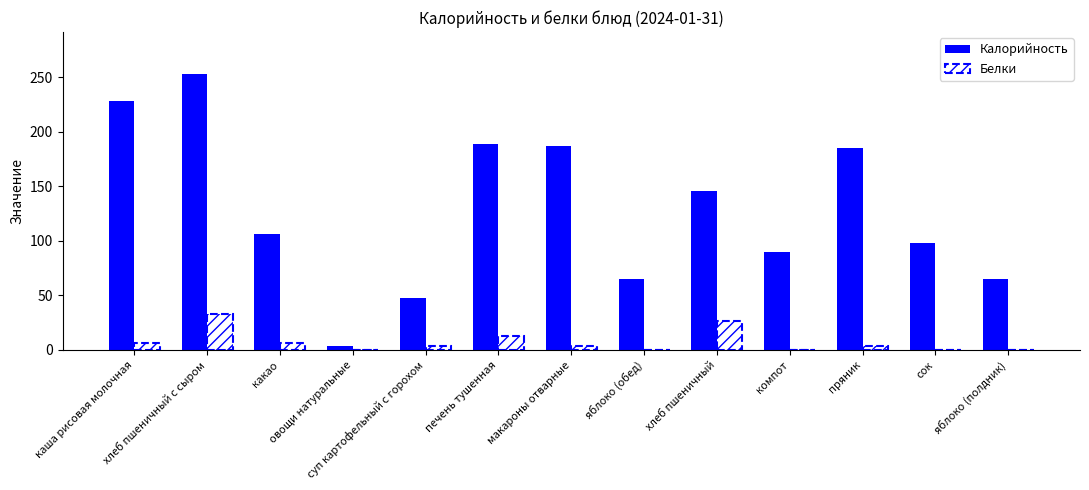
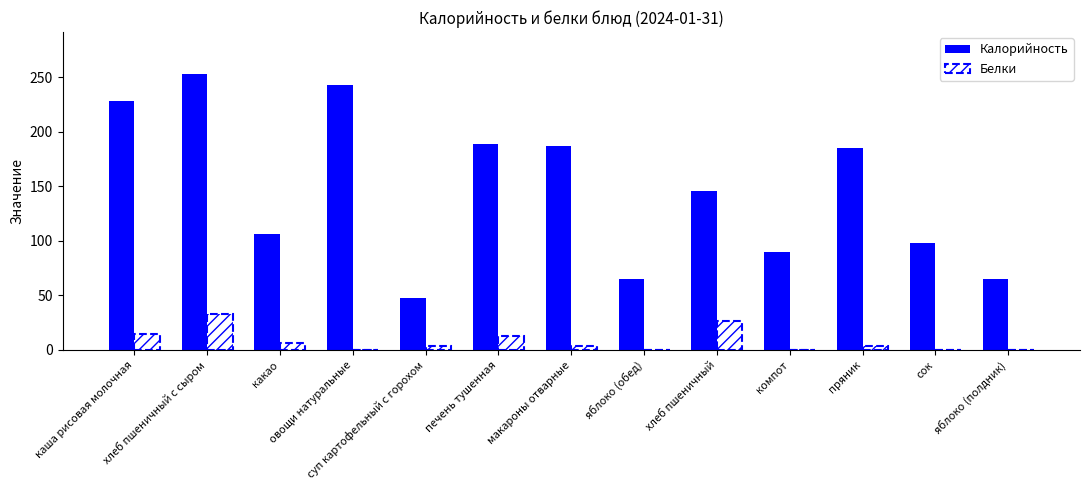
  {
    "Калорийность": {
      "каша рисовая молочная": 228,
      "хлеб пшеничный с сыром": 253,
      "какао": 106,
-     "овощи натуральные": 4,
+     "овощи натуральные": 243,
      "суп картофельный с горохом": 48,
      "печень тушенная": 189,
      "макароны отварные": 187,
      "яблоко (обед)": 65,
      "хлеб пшеничный": 146,
      "компот": 90,
      "пряник": 185,
      "сок": 98,
      "яблоко (полдник)": 65
    },
    "Белки": {
-     "каша рисовая молочная": 6,
+     "каша рисовая молочная": 15,
      "хлеб пшеничный с сыром": 33,
      "какао": 6,
      "овощи натуральные": 0,
      "суп картофельный с горохом": 4,
      "печень тушенная": 13,
      "макароны отварные": 4,
      "яблоко (обед)": 0,
      "хлеб пшеничный": 27,
      "компот": 0,
      "пряник": 4,
      "сок": 0,
      "яблоко (полдник)": 0
    }
  }
